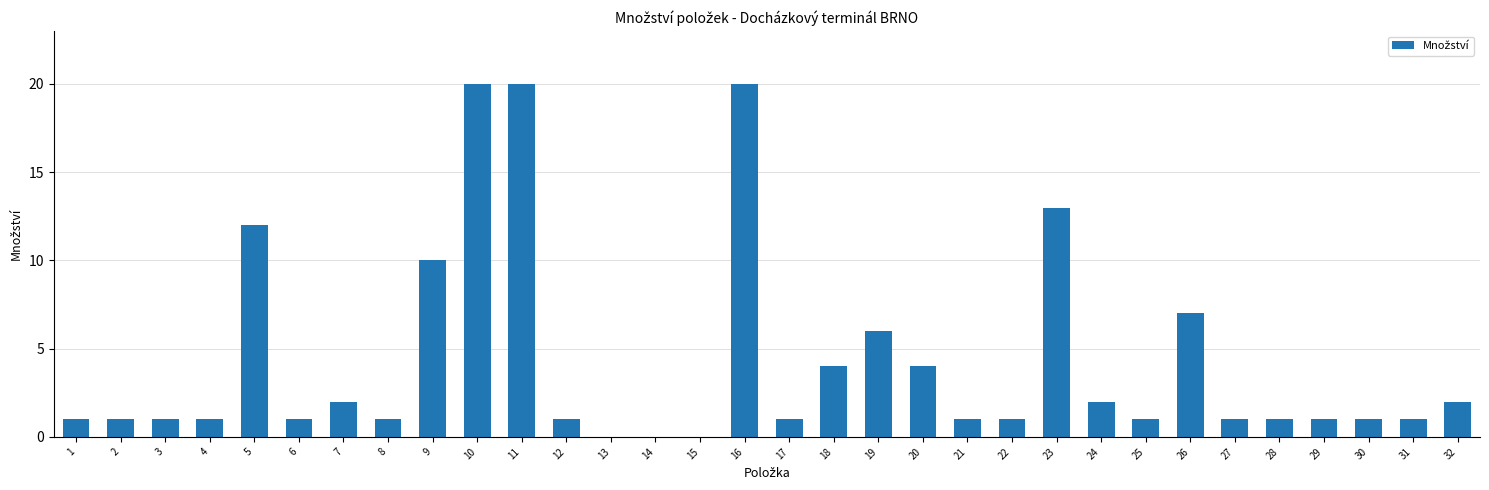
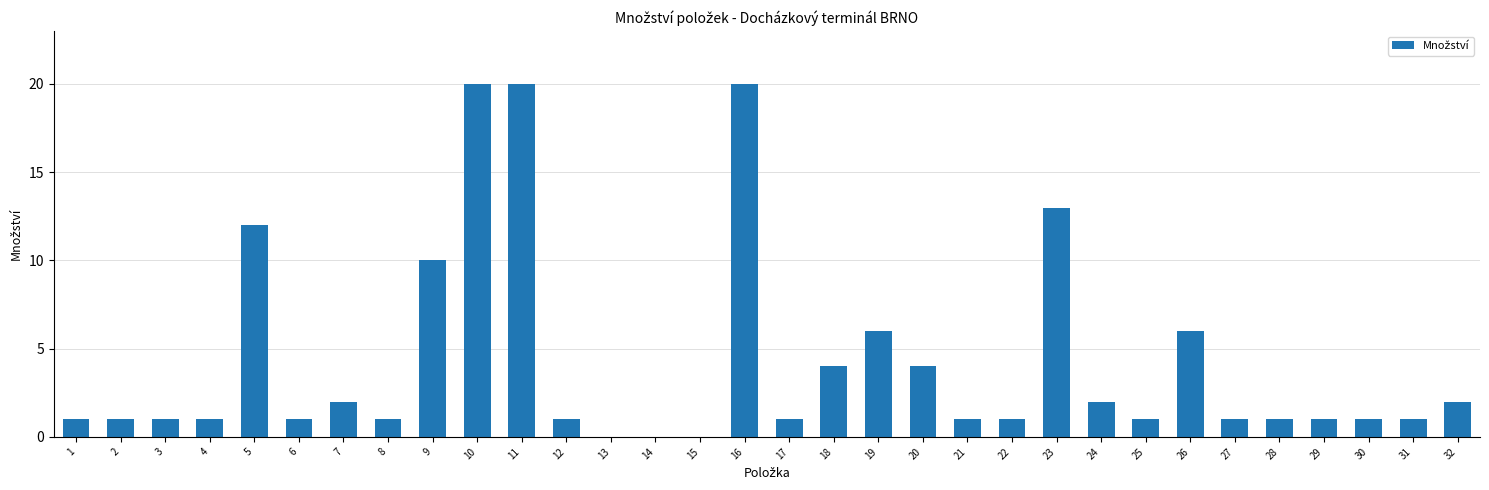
  {
    "1": 1,
    "2": 1,
    "3": 1,
    "4": 1,
    "5": 12,
    "6": 1,
    "7": 2,
    "8": 1,
    "9": 10,
    "10": 20,
    "11": 20,
    "12": 1,
    "13": 0,
    "14": 0,
    "15": 0,
    "16": 20,
    "17": 1,
    "18": 4,
    "19": 6,
    "20": 4,
    "21": 1,
    "22": 1,
    "23": 13,
    "24": 2,
    "25": 1,
-   "26": 7,
+   "26": 6,
    "27": 1,
    "28": 1,
    "29": 1,
    "30": 1,
    "31": 1,
    "32": 2
  }
